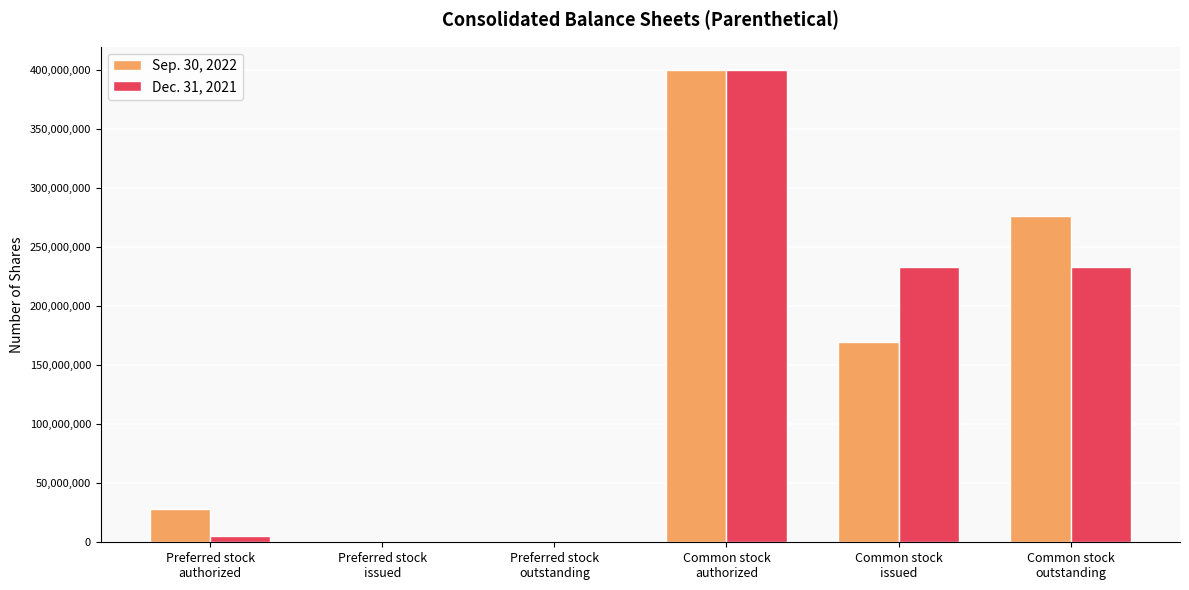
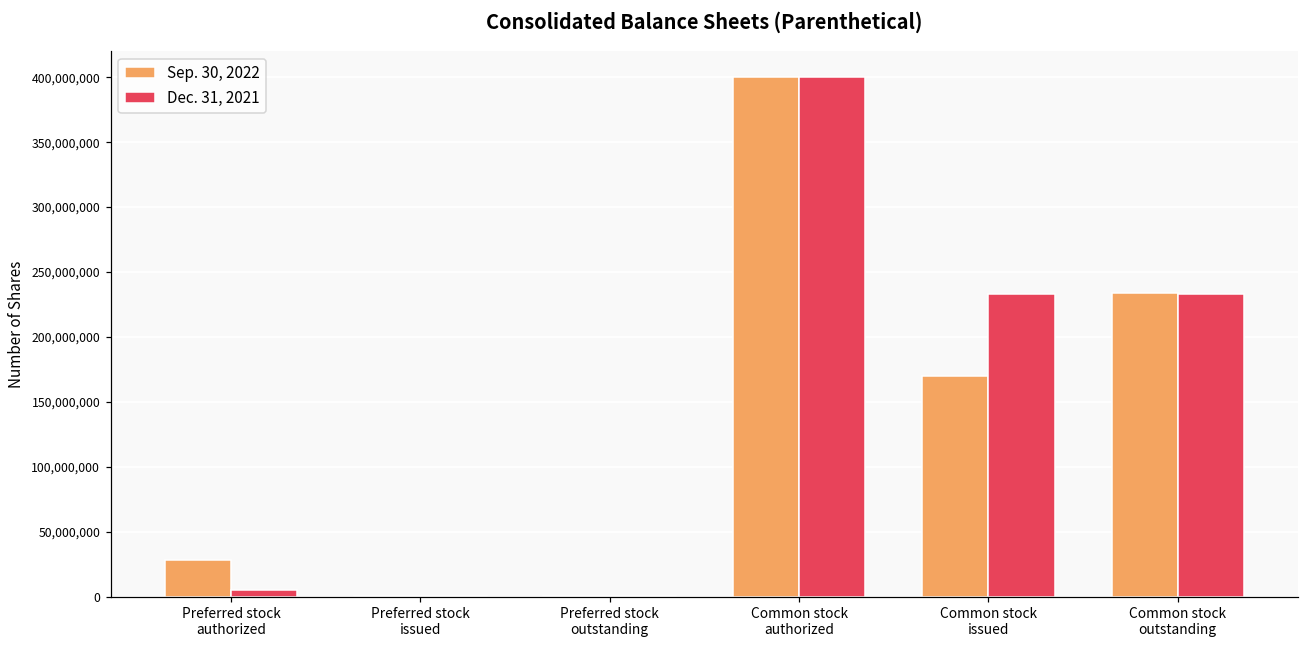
  {
    "Sep. 30, 2022": {
      "Preferred stock authorized": "28,000,000",
      "Common stock authorized": "400,000,000",
      "Common stock issued": "170,000,000",
-     "Common stock outstanding": "276,000,000"
+     "Common stock outstanding": "234,000,000"
    },
    "Dec. 31, 2021": {
      "Preferred stock authorized": "5,000,000",
      "Common stock authorized": "400,000,000",
      "Common stock issued": "233,000,000",
      "Common stock outstanding": "233,000,000"
    }
  }
